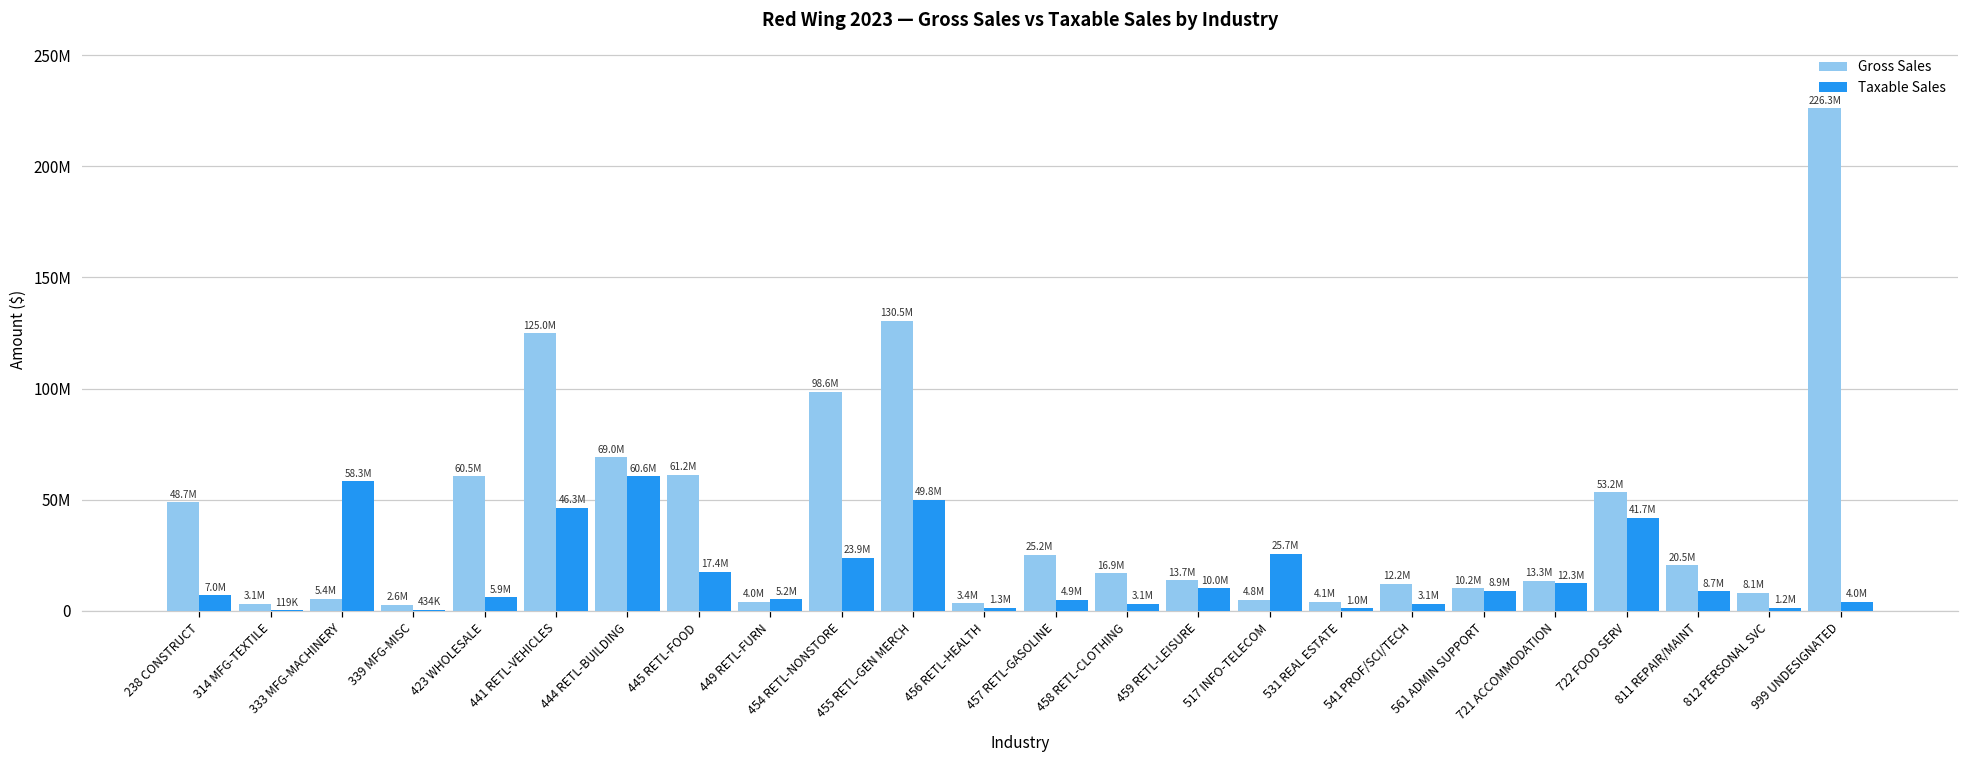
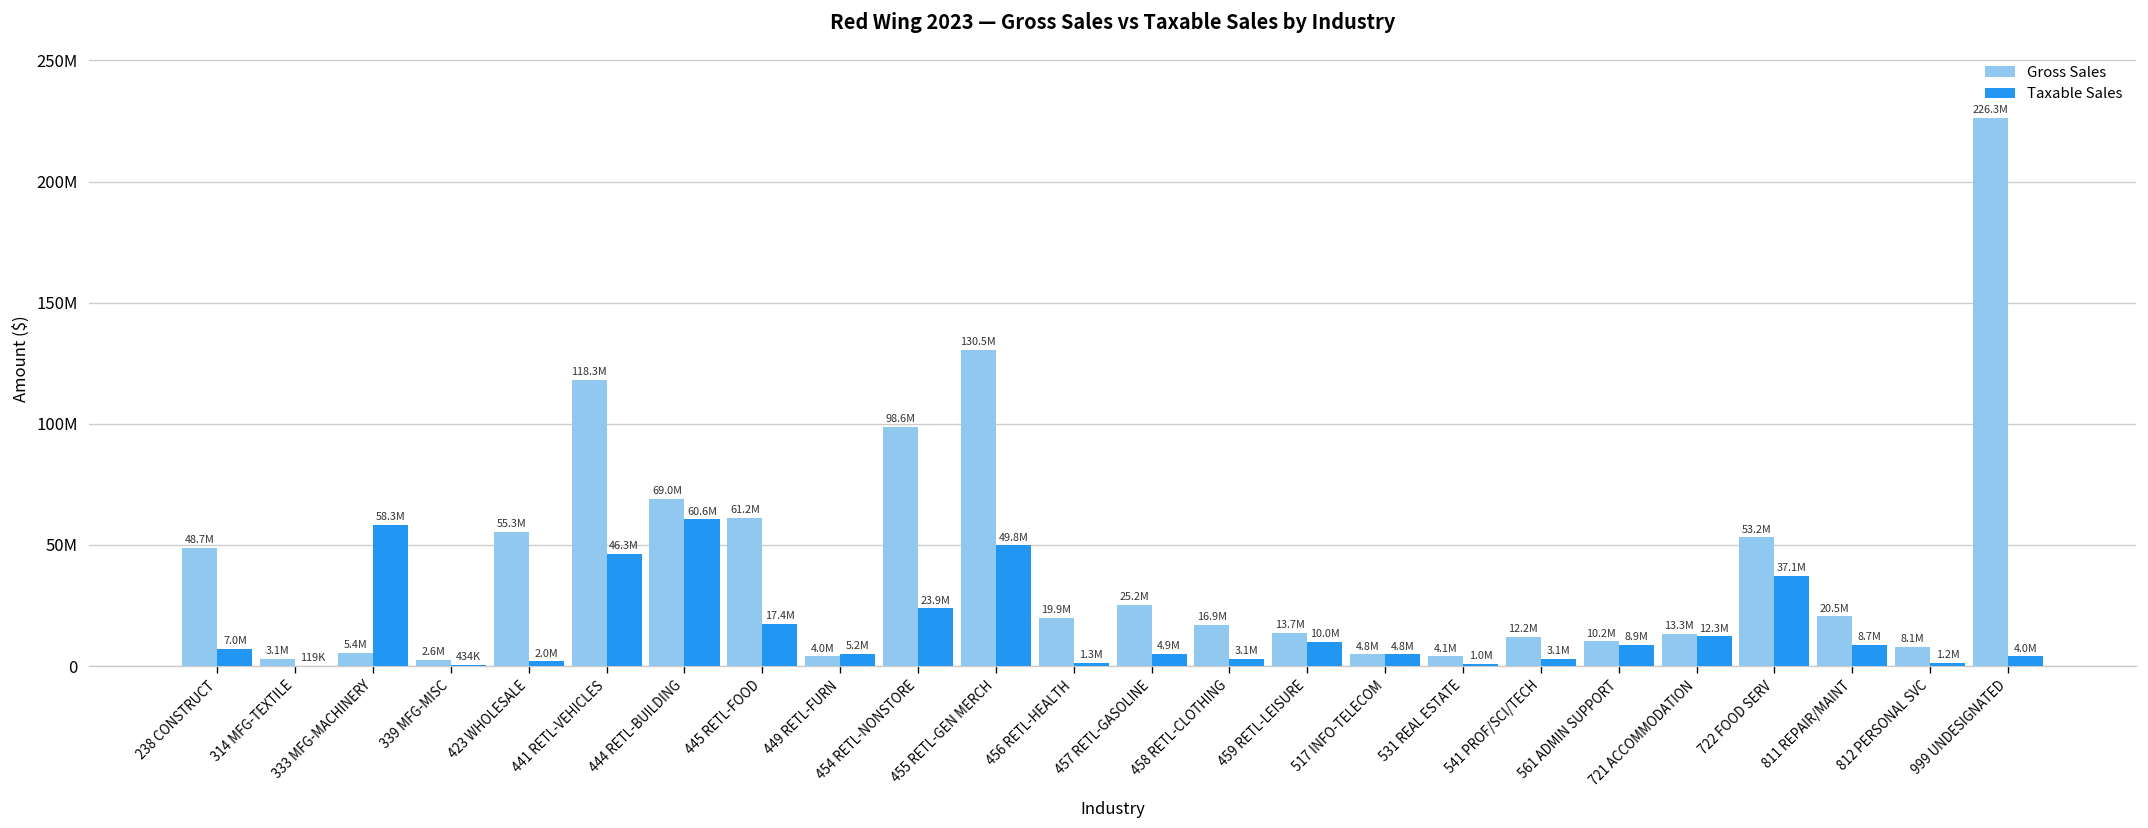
  {
    "Gross Sales": {
      "238 CONSTRUCT": "48.7M",
      "314 MFG-TEXTILE": "3.1M",
      "333 MFG-MACHINERY": "5.4M",
      "339 MFG-MISC": "2.6M",
-     "423 WHOLESALE": "60.5M",
-     "441 RETL-VEHICLES": "125.0M",
+     "423 WHOLESALE": "55.3M",
+     "441 RETL-VEHICLES": "118.3M",
      "444 RETL-BUILDING": "69.0M",
      "445 RETL-FOOD": "61.2M",
      "449 RETL-FURN": "4.0M",
      "454 RETL-NONSTORE": "98.6M",
      "455 RETL-GEN MERCH": "130.5M",
-     "456 RETL-HEALTH": "3.4M",
+     "456 RETL-HEALTH": "19.9M",
      "457 RETL-GASOLINE": "25.2M",
      "458 RETL-CLOTHING": "16.9M",
      "459 RETL-LEISURE": "13.7M",
      "517 INFO-TELECOM": "4.8M",
      "531 REAL ESTATE": "4.1M",
      "541 PROF/SCI/TECH": "12.2M",
      "561 ADMIN SUPPORT": "10.2M",
      "721 ACCOMMODATION": "13.3M",
      "722 FOOD SERV": "53.2M",
      "811 REPAIR/MAINT": "20.5M",
      "812 PERSONAL SVC": "8.1M",
      "999 UNDESIGNATED": "226.3M"
    },
    "Taxable Sales": {
      "238 CONSTRUCT": "7.0M",
      "314 MFG-TEXTILE": "119K",
      "333 MFG-MACHINERY": "58.3M",
      "339 MFG-MISC": "434K",
-     "423 WHOLESALE": "5.9M",
+     "423 WHOLESALE": "2.0M",
      "441 RETL-VEHICLES": "46.3M",
      "444 RETL-BUILDING": "60.6M",
      "445 RETL-FOOD": "17.4M",
      "449 RETL-FURN": "5.2M",
      "454 RETL-NONSTORE": "23.9M",
      "455 RETL-GEN MERCH": "49.8M",
      "456 RETL-HEALTH": "1.3M",
      "457 RETL-GASOLINE": "4.9M",
      "458 RETL-CLOTHING": "3.1M",
      "459 RETL-LEISURE": "10.0M",
-     "517 INFO-TELECOM": "25.7M",
+     "517 INFO-TELECOM": "4.8M",
      "531 REAL ESTATE": "1.0M",
      "541 PROF/SCI/TECH": "3.1M",
      "561 ADMIN SUPPORT": "8.9M",
      "721 ACCOMMODATION": "12.3M",
-     "722 FOOD SERV": "41.7M",
+     "722 FOOD SERV": "37.1M",
      "811 REPAIR/MAINT": "8.7M",
      "812 PERSONAL SVC": "1.2M",
      "999 UNDESIGNATED": "4.0M"
    }
  }
